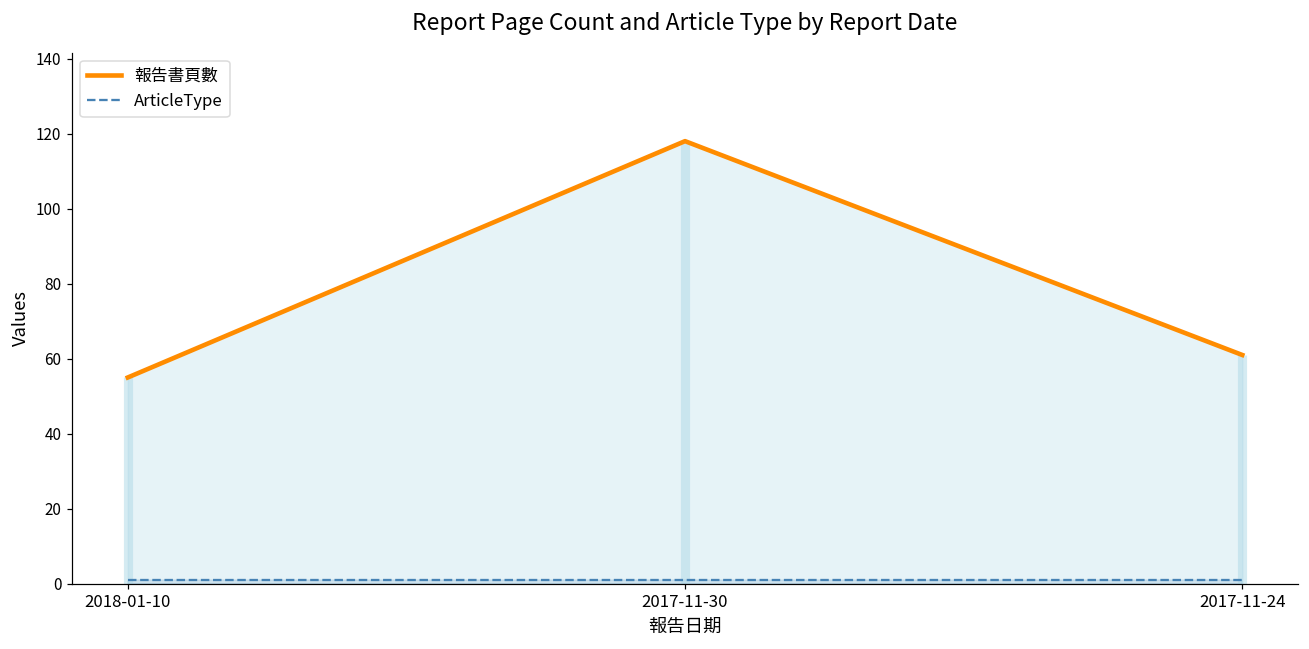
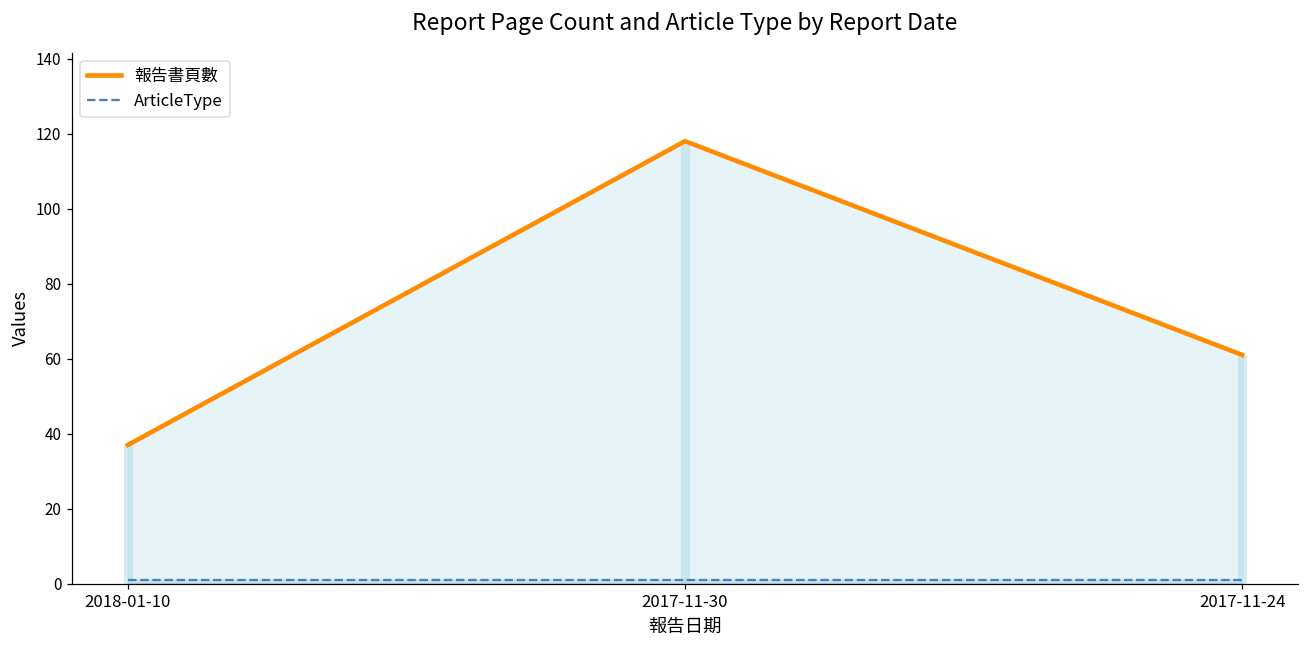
  {
    "報告書頁數": {
-     "2018-01-10": 55,
+     "2018-01-10": 37,
      "2017-11-30": 118,
      "2017-11-24": 61
    },
    "ArticleType": {
      "2018-01-10": 1,
      "2017-11-30": 1,
      "2017-11-24": 1
    }
  }
